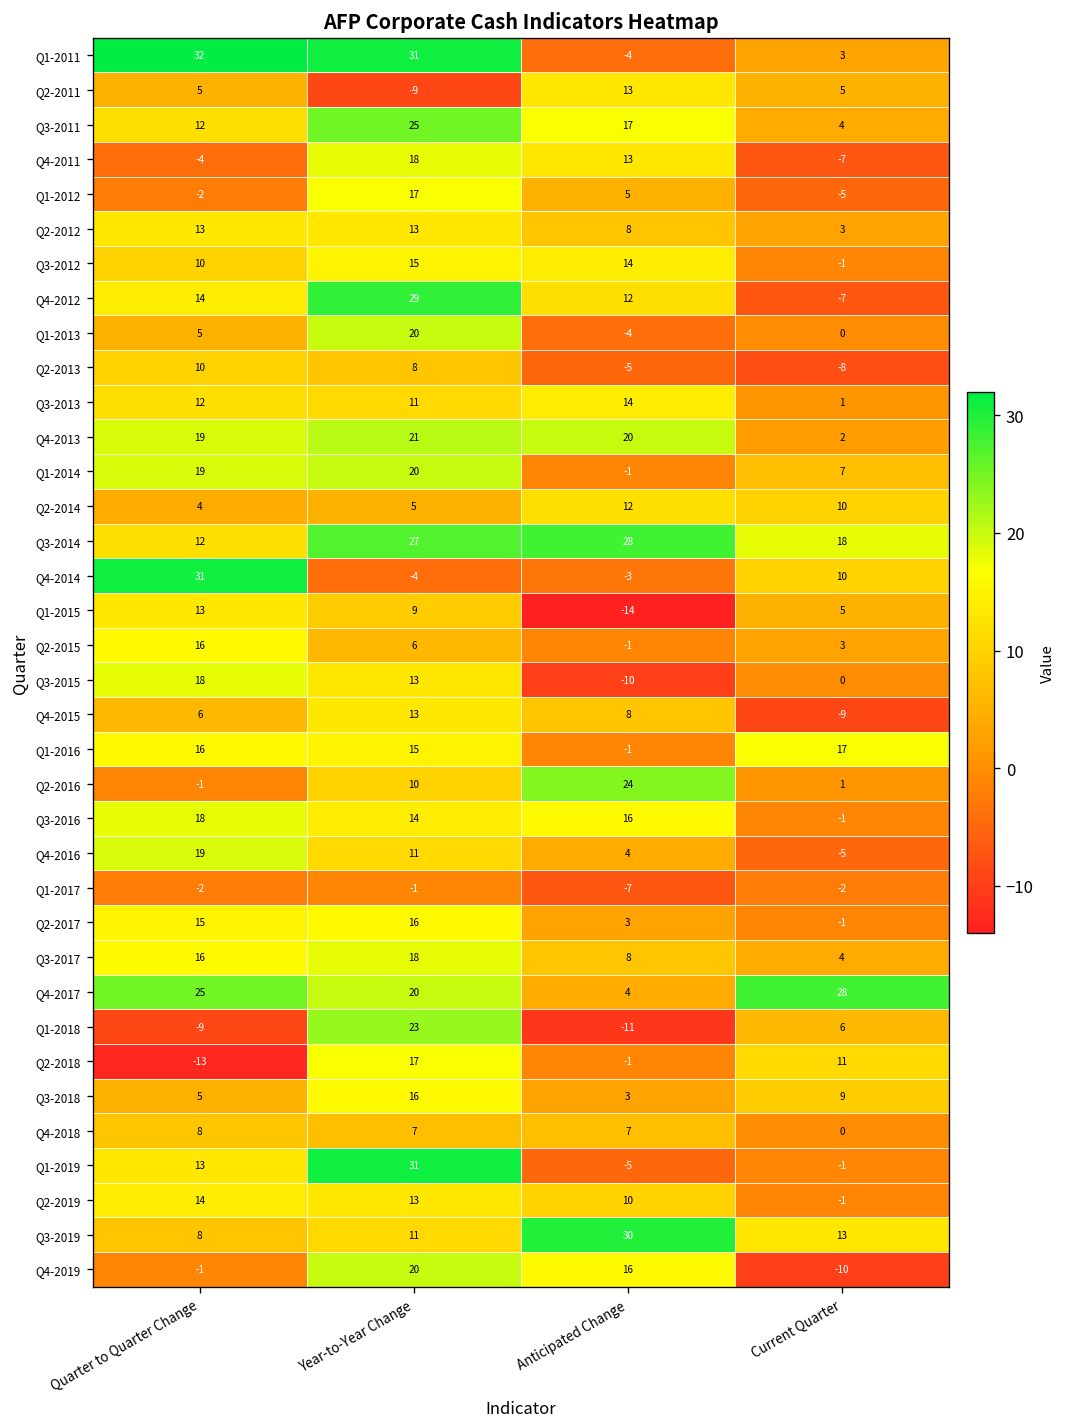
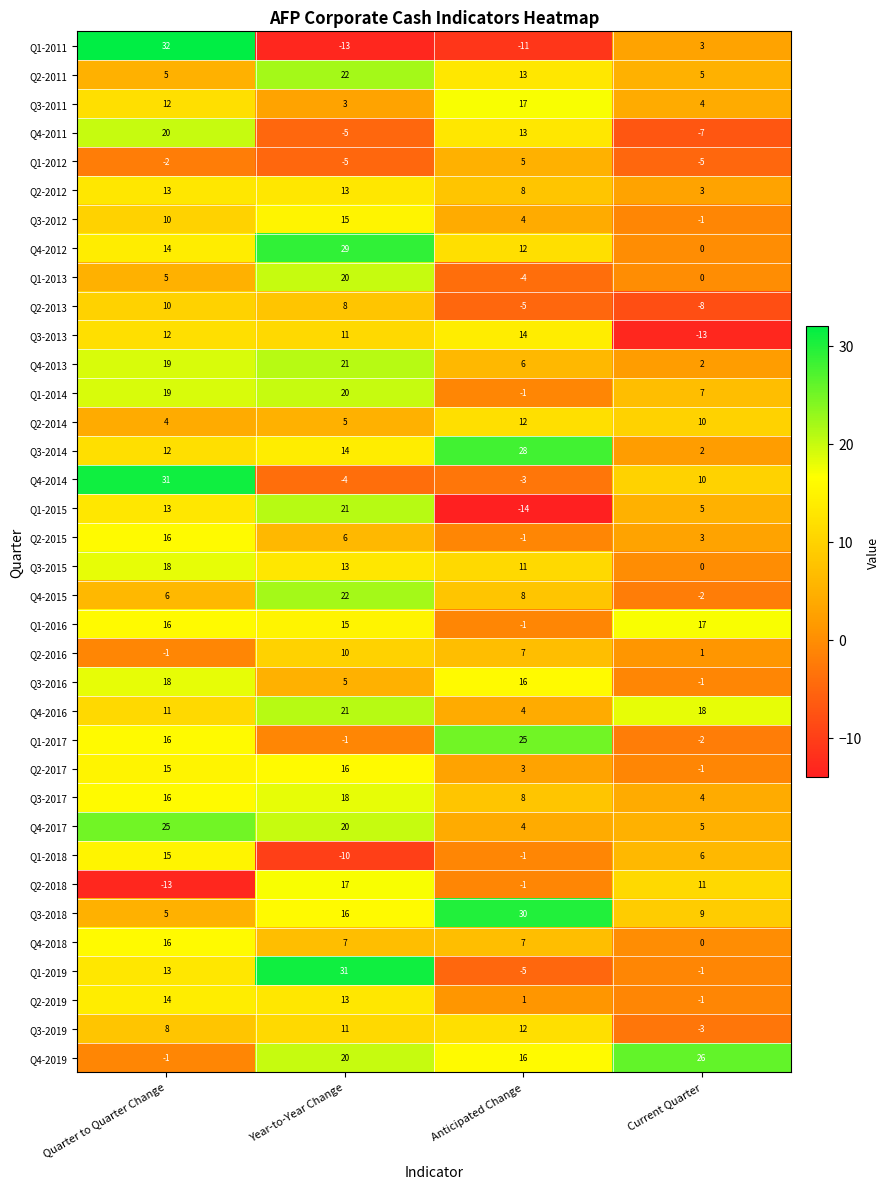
  {
    "Q1-2011": {
      "Quarter to Quarter Change": 32,
-     "Year-to-Year Change": 31,
-     "Anticipated Change": -4,
+     "Year-to-Year Change": -13,
+     "Anticipated Change": -11,
      "Current Quarter": 3
    },
    "Q2-2011": {
      "Quarter to Quarter Change": 5,
-     "Year-to-Year Change": -9,
+     "Year-to-Year Change": 22,
      "Anticipated Change": 13,
      "Current Quarter": 5
    },
    "Q3-2011": {
      "Quarter to Quarter Change": 12,
-     "Year-to-Year Change": 25,
+     "Year-to-Year Change": 3,
      "Anticipated Change": 17,
      "Current Quarter": 4
    },
    "Q4-2011": {
-     "Quarter to Quarter Change": -4,
-     "Year-to-Year Change": 18,
+     "Quarter to Quarter Change": 20,
+     "Year-to-Year Change": -5,
      "Anticipated Change": 13,
      "Current Quarter": -7
    },
    "Q1-2012": {
      "Quarter to Quarter Change": -2,
-     "Year-to-Year Change": 17,
+     "Year-to-Year Change": -5,
      "Anticipated Change": 5,
      "Current Quarter": -5
    },
    "Q2-2012": {
      "Quarter to Quarter Change": 13,
      "Year-to-Year Change": 13,
      "Anticipated Change": 8,
      "Current Quarter": 3
    },
    "Q3-2012": {
      "Quarter to Quarter Change": 10,
      "Year-to-Year Change": 15,
-     "Anticipated Change": 14,
+     "Anticipated Change": 4,
      "Current Quarter": -1
    },
    "Q4-2012": {
      "Quarter to Quarter Change": 14,
      "Year-to-Year Change": 29,
      "Anticipated Change": 12,
-     "Current Quarter": -7
+     "Current Quarter": 0
    },
    "Q1-2013": {
      "Quarter to Quarter Change": 5,
      "Year-to-Year Change": 20,
      "Anticipated Change": -4,
      "Current Quarter": 0
    },
    "Q2-2013": {
      "Quarter to Quarter Change": 10,
      "Year-to-Year Change": 8,
      "Anticipated Change": -5,
      "Current Quarter": -8
    },
    "Q3-2013": {
      "Quarter to Quarter Change": 12,
      "Year-to-Year Change": 11,
      "Anticipated Change": 14,
-     "Current Quarter": 1
+     "Current Quarter": -13
    },
    "Q4-2013": {
      "Quarter to Quarter Change": 19,
      "Year-to-Year Change": 21,
-     "Anticipated Change": 20,
+     "Anticipated Change": 6,
      "Current Quarter": 2
    },
    "Q1-2014": {
      "Quarter to Quarter Change": 19,
      "Year-to-Year Change": 20,
      "Anticipated Change": -1,
      "Current Quarter": 7
    },
    "Q2-2014": {
      "Quarter to Quarter Change": 4,
      "Year-to-Year Change": 5,
      "Anticipated Change": 12,
      "Current Quarter": 10
    },
    "Q3-2014": {
      "Quarter to Quarter Change": 12,
-     "Year-to-Year Change": 27,
+     "Year-to-Year Change": 14,
      "Anticipated Change": 28,
-     "Current Quarter": 18
+     "Current Quarter": 2
    },
    "Q4-2014": {
      "Quarter to Quarter Change": 31,
      "Year-to-Year Change": -4,
      "Anticipated Change": -3,
      "Current Quarter": 10
    },
    "Q1-2015": {
      "Quarter to Quarter Change": 13,
-     "Year-to-Year Change": 9,
+     "Year-to-Year Change": 21,
      "Anticipated Change": -14,
      "Current Quarter": 5
    },
    "Q2-2015": {
      "Quarter to Quarter Change": 16,
      "Year-to-Year Change": 6,
      "Anticipated Change": -1,
      "Current Quarter": 3
    },
    "Q3-2015": {
      "Quarter to Quarter Change": 18,
      "Year-to-Year Change": 13,
-     "Anticipated Change": -10,
+     "Anticipated Change": 11,
      "Current Quarter": 0
    },
    "Q4-2015": {
      "Quarter to Quarter Change": 6,
-     "Year-to-Year Change": 13,
+     "Year-to-Year Change": 22,
      "Anticipated Change": 8,
-     "Current Quarter": -9
+     "Current Quarter": -2
    },
    "Q1-2016": {
      "Quarter to Quarter Change": 16,
      "Year-to-Year Change": 15,
      "Anticipated Change": -1,
      "Current Quarter": 17
    },
    "Q2-2016": {
      "Quarter to Quarter Change": -1,
      "Year-to-Year Change": 10,
-     "Anticipated Change": 24,
+     "Anticipated Change": 7,
      "Current Quarter": 1
    },
    "Q3-2016": {
      "Quarter to Quarter Change": 18,
-     "Year-to-Year Change": 14,
+     "Year-to-Year Change": 5,
      "Anticipated Change": 16,
      "Current Quarter": -1
    },
    "Q4-2016": {
-     "Quarter to Quarter Change": 19,
-     "Year-to-Year Change": 11,
+     "Quarter to Quarter Change": 11,
+     "Year-to-Year Change": 21,
      "Anticipated Change": 4,
-     "Current Quarter": -5
+     "Current Quarter": 18
    },
    "Q1-2017": {
-     "Quarter to Quarter Change": -2,
+     "Quarter to Quarter Change": 16,
      "Year-to-Year Change": -1,
-     "Anticipated Change": -7,
+     "Anticipated Change": 25,
      "Current Quarter": -2
    },
    "Q2-2017": {
      "Quarter to Quarter Change": 15,
      "Year-to-Year Change": 16,
      "Anticipated Change": 3,
      "Current Quarter": -1
    },
    "Q3-2017": {
      "Quarter to Quarter Change": 16,
      "Year-to-Year Change": 18,
      "Anticipated Change": 8,
      "Current Quarter": 4
    },
    "Q4-2017": {
      "Quarter to Quarter Change": 25,
      "Year-to-Year Change": 20,
      "Anticipated Change": 4,
-     "Current Quarter": 28
+     "Current Quarter": 5
    },
    "Q1-2018": {
-     "Quarter to Quarter Change": -9,
-     "Year-to-Year Change": 23,
-     "Anticipated Change": -11,
+     "Quarter to Quarter Change": 15,
+     "Year-to-Year Change": -10,
+     "Anticipated Change": -1,
      "Current Quarter": 6
    },
    "Q2-2018": {
      "Quarter to Quarter Change": -13,
      "Year-to-Year Change": 17,
      "Anticipated Change": -1,
      "Current Quarter": 11
    },
    "Q3-2018": {
      "Quarter to Quarter Change": 5,
      "Year-to-Year Change": 16,
-     "Anticipated Change": 3,
+     "Anticipated Change": 30,
      "Current Quarter": 9
    },
    "Q4-2018": {
-     "Quarter to Quarter Change": 8,
+     "Quarter to Quarter Change": 16,
      "Year-to-Year Change": 7,
      "Anticipated Change": 7,
      "Current Quarter": 0
    },
    "Q1-2019": {
      "Quarter to Quarter Change": 13,
      "Year-to-Year Change": 31,
      "Anticipated Change": -5,
      "Current Quarter": -1
    },
    "Q2-2019": {
      "Quarter to Quarter Change": 14,
      "Year-to-Year Change": 13,
-     "Anticipated Change": 10,
+     "Anticipated Change": 1,
      "Current Quarter": -1
    },
    "Q3-2019": {
      "Quarter to Quarter Change": 8,
      "Year-to-Year Change": 11,
-     "Anticipated Change": 30,
-     "Current Quarter": 13
+     "Anticipated Change": 12,
+     "Current Quarter": -3
    },
    "Q4-2019": {
      "Quarter to Quarter Change": -1,
      "Year-to-Year Change": 20,
      "Anticipated Change": 16,
-     "Current Quarter": -10
+     "Current Quarter": 26
    }
  }
